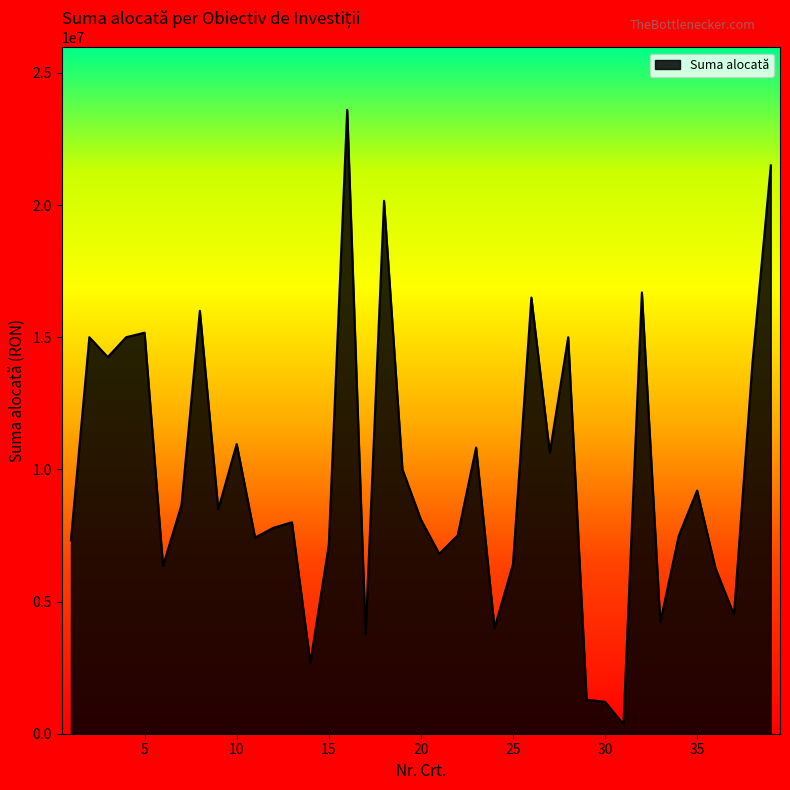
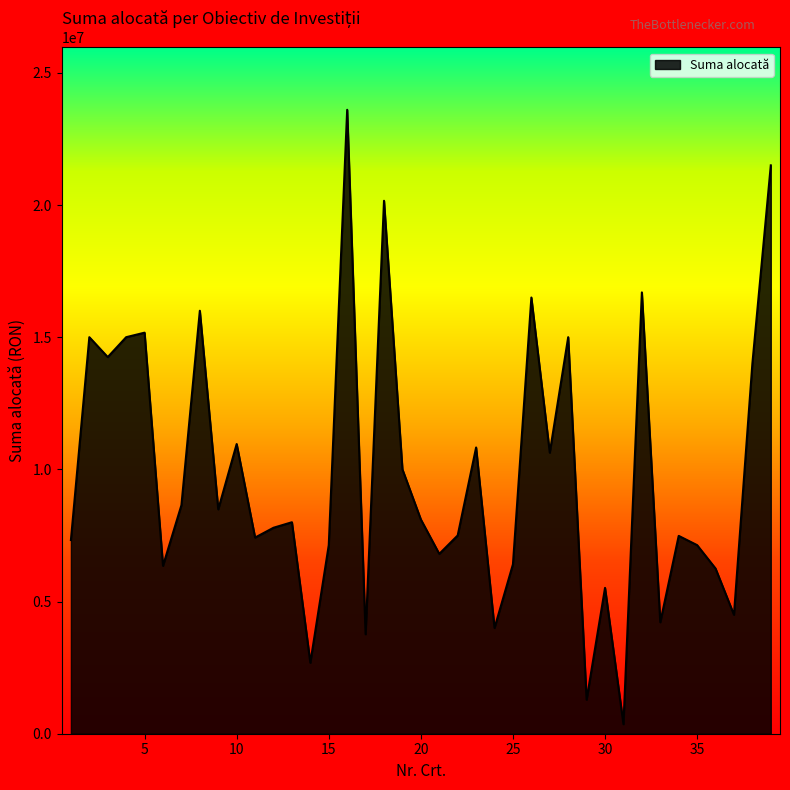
  {
    "5": 15200000,
    "10": 11000000,
    "15": 7100000,
    "20": 8100000,
    "25": 6400000,
-   "30": 1200000,
-   "35": 9200000
+   "30": 5500000,
+   "35": 7100000
  }
